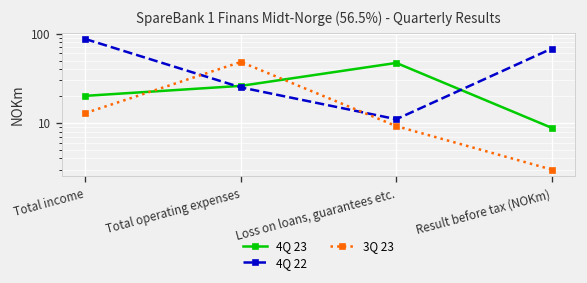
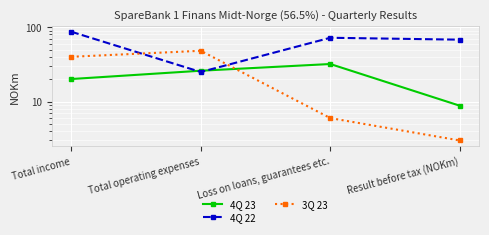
  {
    "4Q 23": {
      "Total income": 20,
-     "Loss on loans, guarantees etc.": 50,
+     "Loss on loans, guarantees etc.": 32,
      "Result before tax (NOKm)": 9
    },
    "4Q 22": {
      "Total income": 90,
-     "Loss on loans, guarantees etc.": 11,
+     "Loss on loans, guarantees etc.": 70,
      "Result before tax (NOKm)": 70
    },
    "3Q 23": {
-     "Total income": 13,
+     "Total income": 40,
      "Total operating expenses": 50,
-     "Loss on loans, guarantees etc.": 9,
+     "Loss on loans, guarantees etc.": 6,
      "Result before tax (NOKm)": 3
    }
  }
